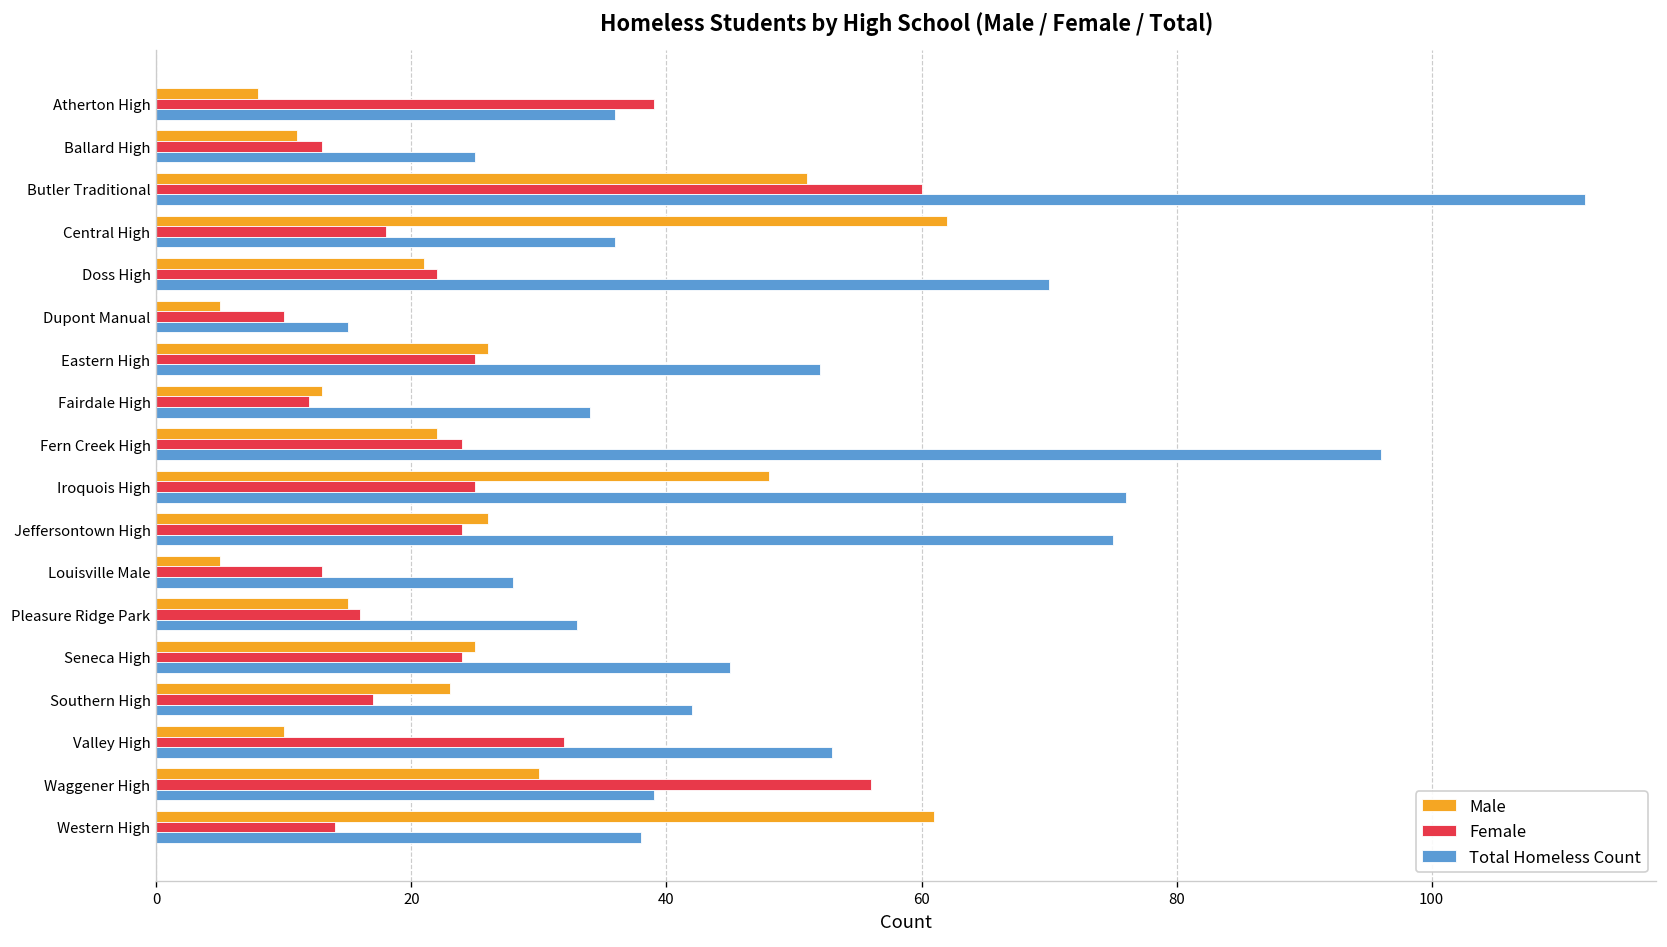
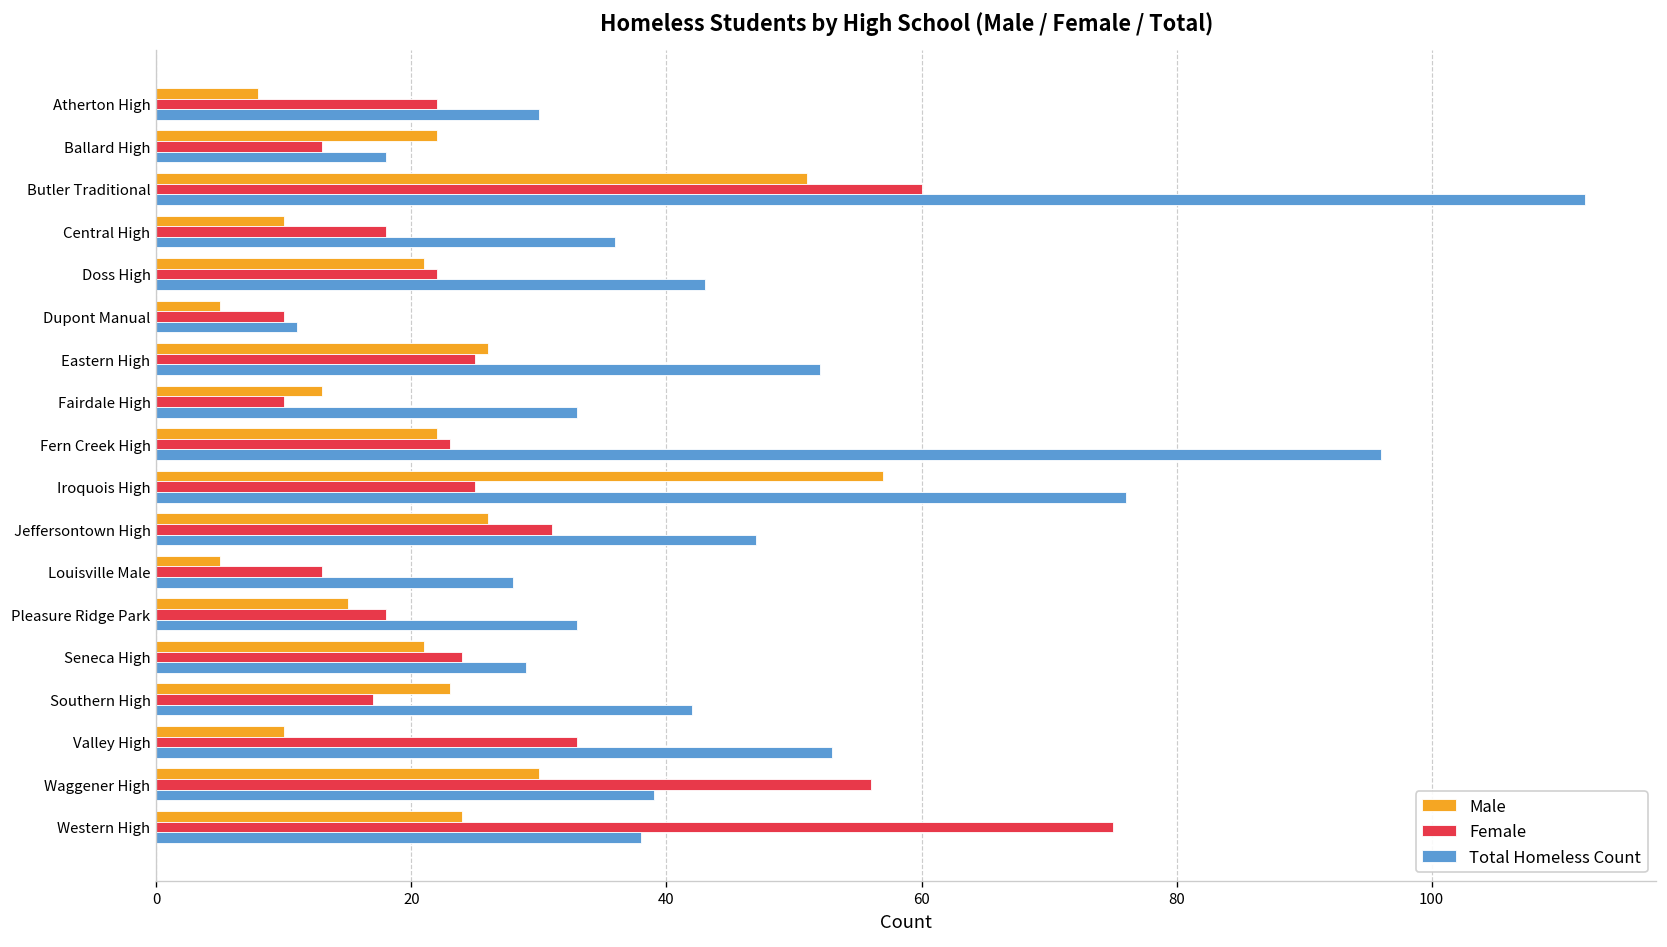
  {
    "Male": {
      "Atherton High": 8,
-     "Ballard High": 11,
+     "Ballard High": 22,
      "Butler Traditional": 51,
-     "Central High": 62,
+     "Central High": 10,
      "Doss High": 21,
      "Dupont Manual": 5,
      "Eastern High": 26,
      "Fairdale High": 13,
      "Fern Creek High": 22,
-     "Iroquois High": 48,
+     "Iroquois High": 57,
      "Jeffersontown High": 26,
      "Louisville Male": 5,
      "Pleasure Ridge Park": 15,
-     "Seneca High": 25,
+     "Seneca High": 21,
      "Southern High": 23,
      "Valley High": 10,
      "Waggener High": 30,
-     "Western High": 61
+     "Western High": 24
    },
    "Female": {
-     "Atherton High": 39,
+     "Atherton High": 22,
      "Ballard High": 13,
      "Butler Traditional": 60,
      "Central High": 18,
      "Doss High": 22,
      "Dupont Manual": 10,
      "Eastern High": 25,
-     "Fairdale High": 12,
-     "Fern Creek High": 24,
+     "Fairdale High": 10,
+     "Fern Creek High": 23,
      "Iroquois High": 25,
-     "Jeffersontown High": 24,
+     "Jeffersontown High": 31,
      "Louisville Male": 13,
-     "Pleasure Ridge Park": 16,
+     "Pleasure Ridge Park": 18,
      "Seneca High": 24,
      "Southern High": 17,
-     "Valley High": 32,
+     "Valley High": 33,
      "Waggener High": 56,
-     "Western High": 14
+     "Western High": 75
    },
    "Total Homeless Count": {
-     "Atherton High": 36,
-     "Ballard High": 25,
+     "Atherton High": 30,
+     "Ballard High": 18,
      "Butler Traditional": 112,
      "Central High": 36,
-     "Doss High": 70,
-     "Dupont Manual": 15,
+     "Doss High": 43,
+     "Dupont Manual": 11,
      "Eastern High": 52,
-     "Fairdale High": 34,
+     "Fairdale High": 33,
      "Fern Creek High": 96,
      "Iroquois High": 76,
-     "Jeffersontown High": 75,
+     "Jeffersontown High": 47,
      "Louisville Male": 28,
      "Pleasure Ridge Park": 33,
-     "Seneca High": 45,
+     "Seneca High": 29,
      "Southern High": 42,
      "Valley High": 53,
      "Waggener High": 39,
      "Western High": 38
    }
  }
